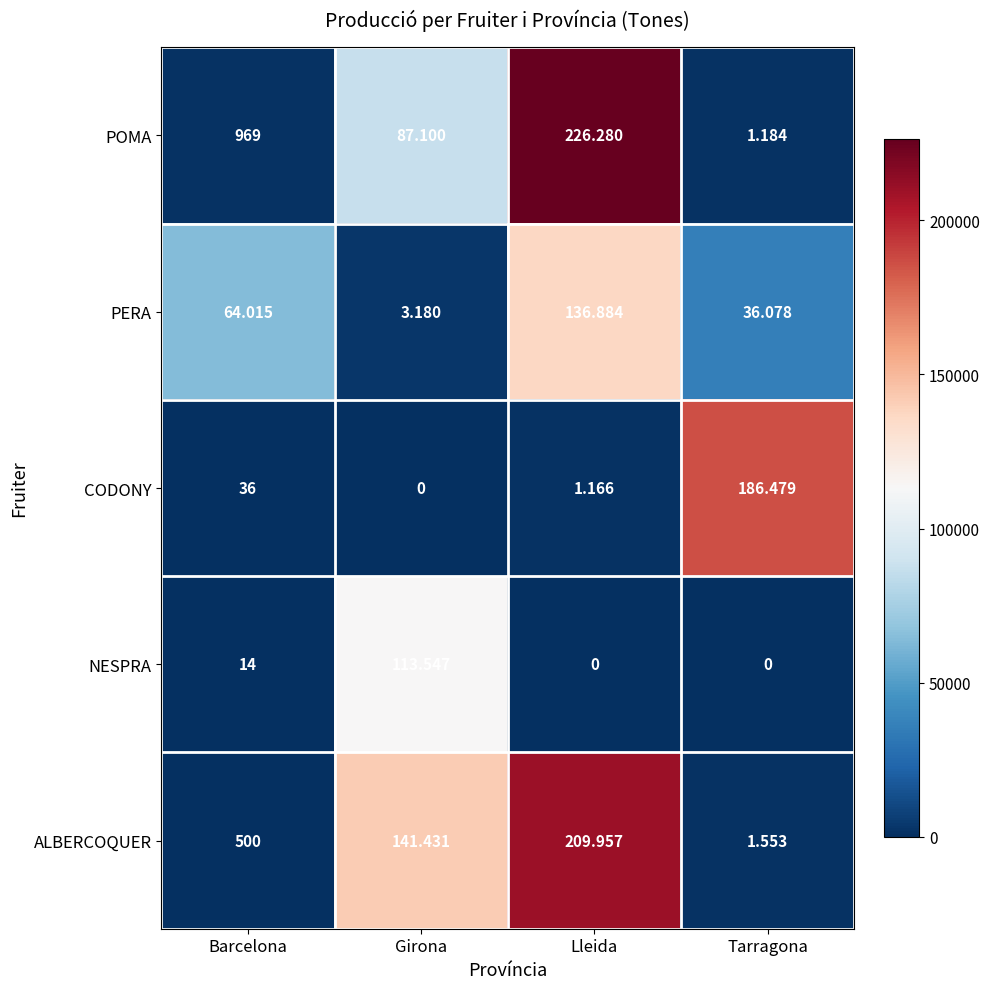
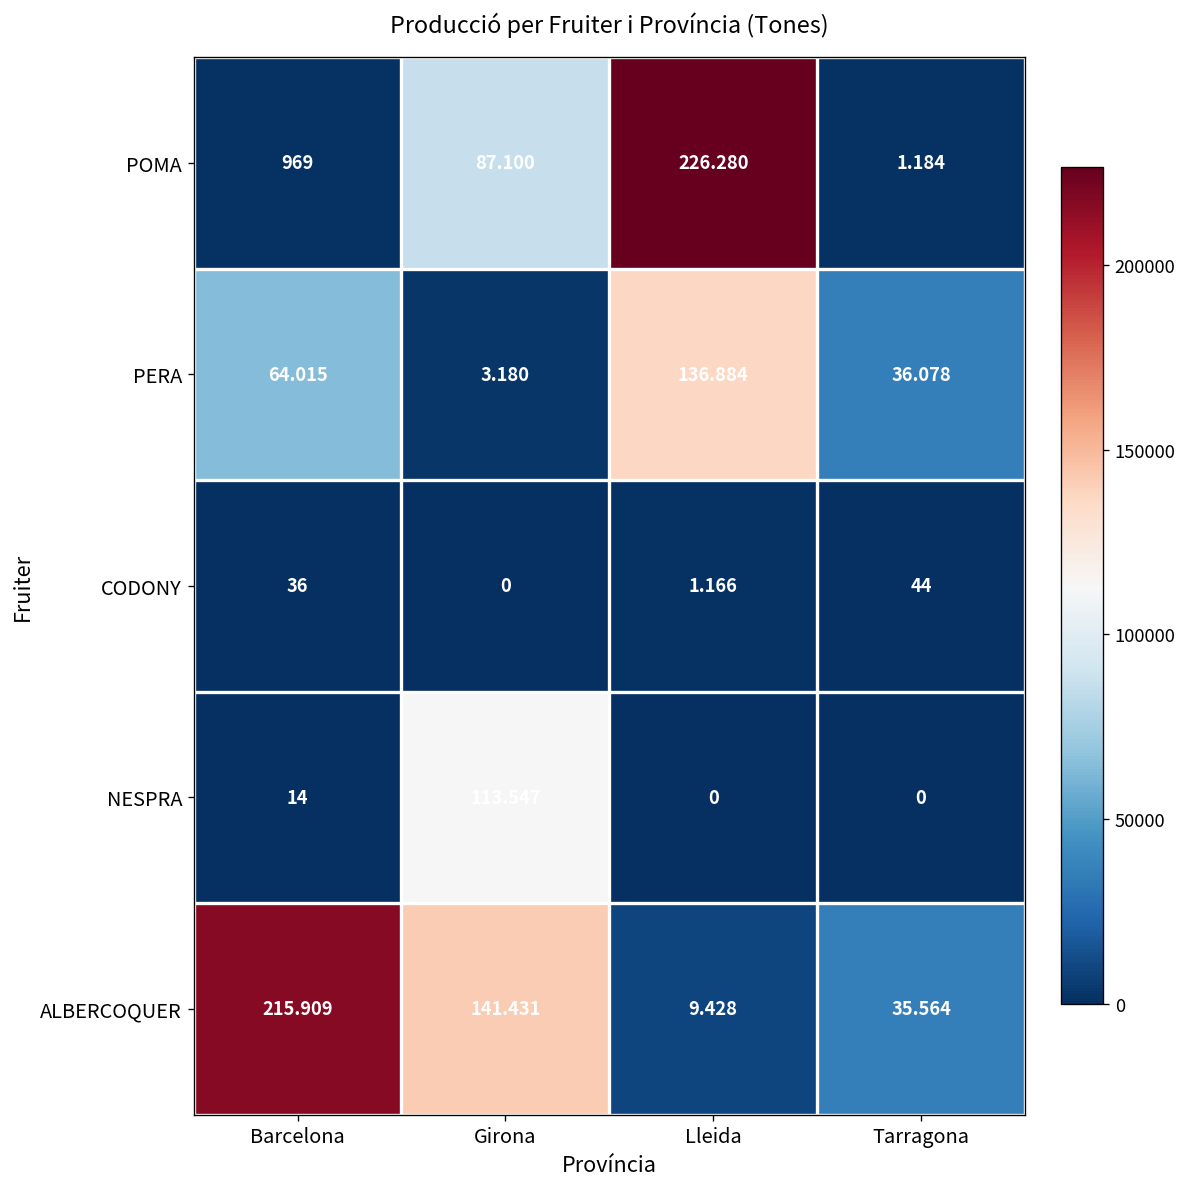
  {
    "POMA": {
      "Barcelona": 969,
      "Girona": 87.100,
      "Lleida": 226.280,
      "Tarragona": 1.184
    },
    "PERA": {
      "Barcelona": 64.015,
      "Girona": 3.180,
      "Lleida": 136.884,
      "Tarragona": 36.078
    },
    "CODONY": {
      "Barcelona": 36,
      "Girona": 0,
      "Lleida": 1.166,
-     "Tarragona": 186.479
+     "Tarragona": 44
    },
    "NESPRA": {
      "Barcelona": 14,
      "Lleida": 0,
      "Tarragona": 0
    },
    "ALBERCOQUER": {
-     "Barcelona": 500,
+     "Barcelona": 215.909,
      "Girona": 141.431,
-     "Lleida": 209.957,
-     "Tarragona": 1.553
+     "Lleida": 9.428,
+     "Tarragona": 35.564
    }
  }
